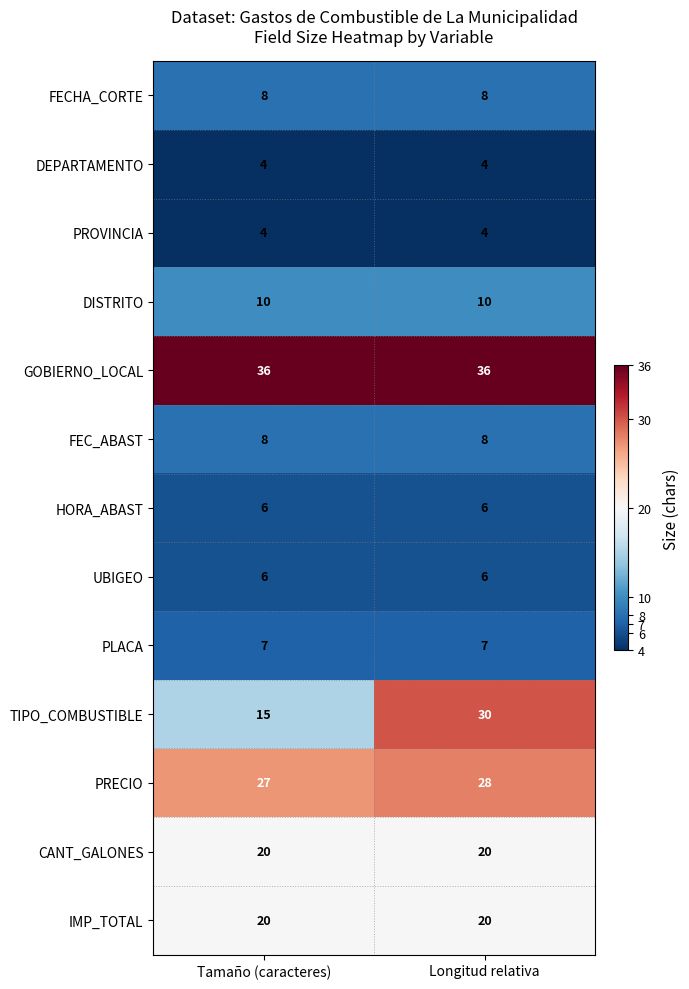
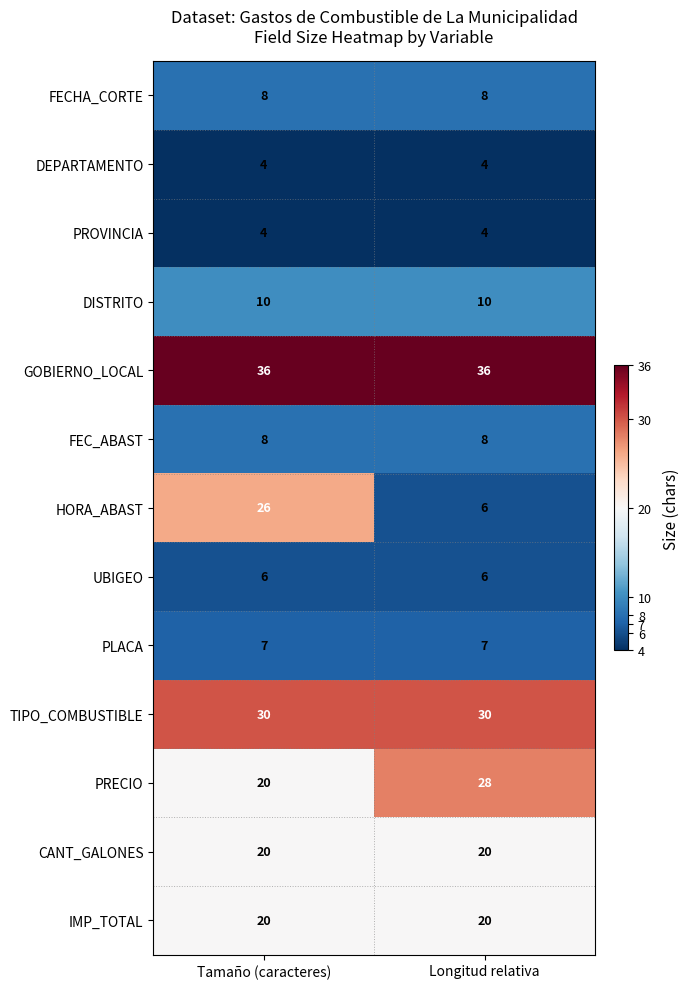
  {
    "FECHA_CORTE": {
      "Tamaño (caracteres)": 8,
      "Longitud relativa": 8
    },
    "DEPARTAMENTO": {
      "Tamaño (caracteres)": 4,
      "Longitud relativa": 4
    },
    "PROVINCIA": {
      "Tamaño (caracteres)": 4,
      "Longitud relativa": 4
    },
    "DISTRITO": {
      "Tamaño (caracteres)": 10,
      "Longitud relativa": 10
    },
    "GOBIERNO_LOCAL": {
      "Tamaño (caracteres)": 36,
      "Longitud relativa": 36
    },
    "FEC_ABAST": {
      "Tamaño (caracteres)": 8,
      "Longitud relativa": 8
    },
    "HORA_ABAST": {
-     "Tamaño (caracteres)": 6,
+     "Tamaño (caracteres)": 26,
      "Longitud relativa": 6
    },
    "UBIGEO": {
      "Tamaño (caracteres)": 6,
      "Longitud relativa": 6
    },
    "PLACA": {
      "Tamaño (caracteres)": 7,
      "Longitud relativa": 7
    },
    "TIPO_COMBUSTIBLE": {
-     "Tamaño (caracteres)": 15,
+     "Tamaño (caracteres)": 30,
      "Longitud relativa": 30
    },
    "PRECIO": {
-     "Tamaño (caracteres)": 27,
+     "Tamaño (caracteres)": 20,
      "Longitud relativa": 28
    },
    "CANT_GALONES": {
      "Tamaño (caracteres)": 20,
      "Longitud relativa": 20
    },
    "IMP_TOTAL": {
      "Tamaño (caracteres)": 20,
      "Longitud relativa": 20
    }
  }
